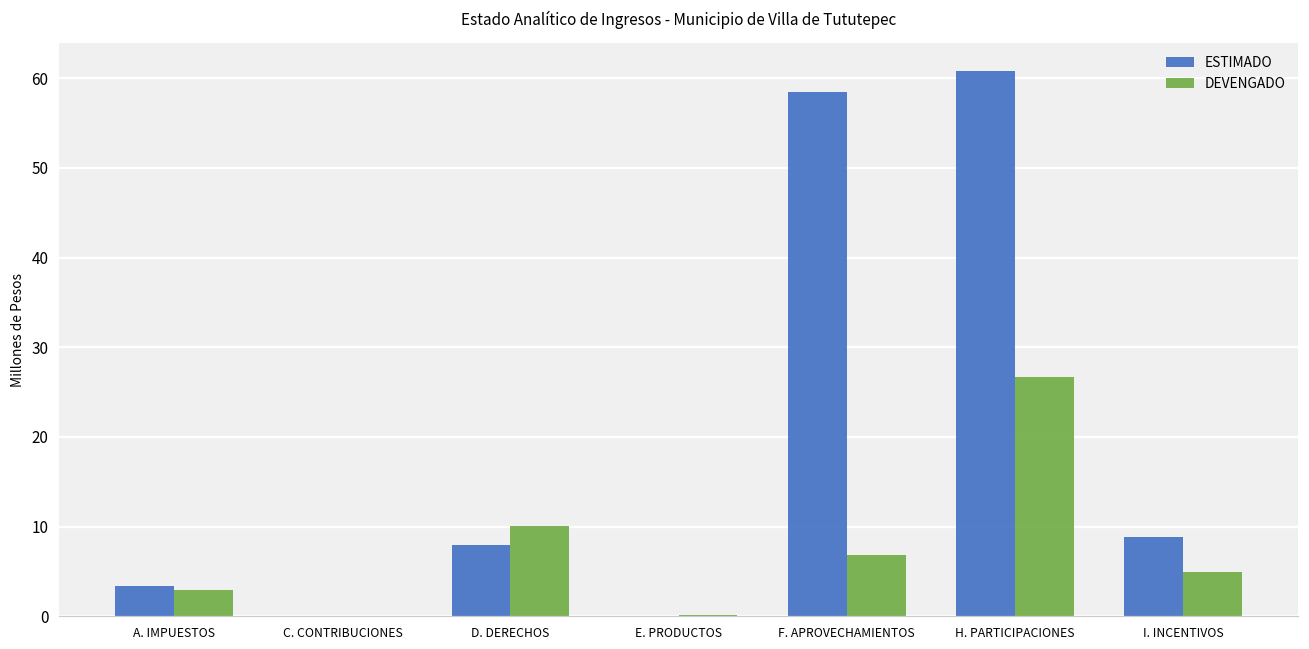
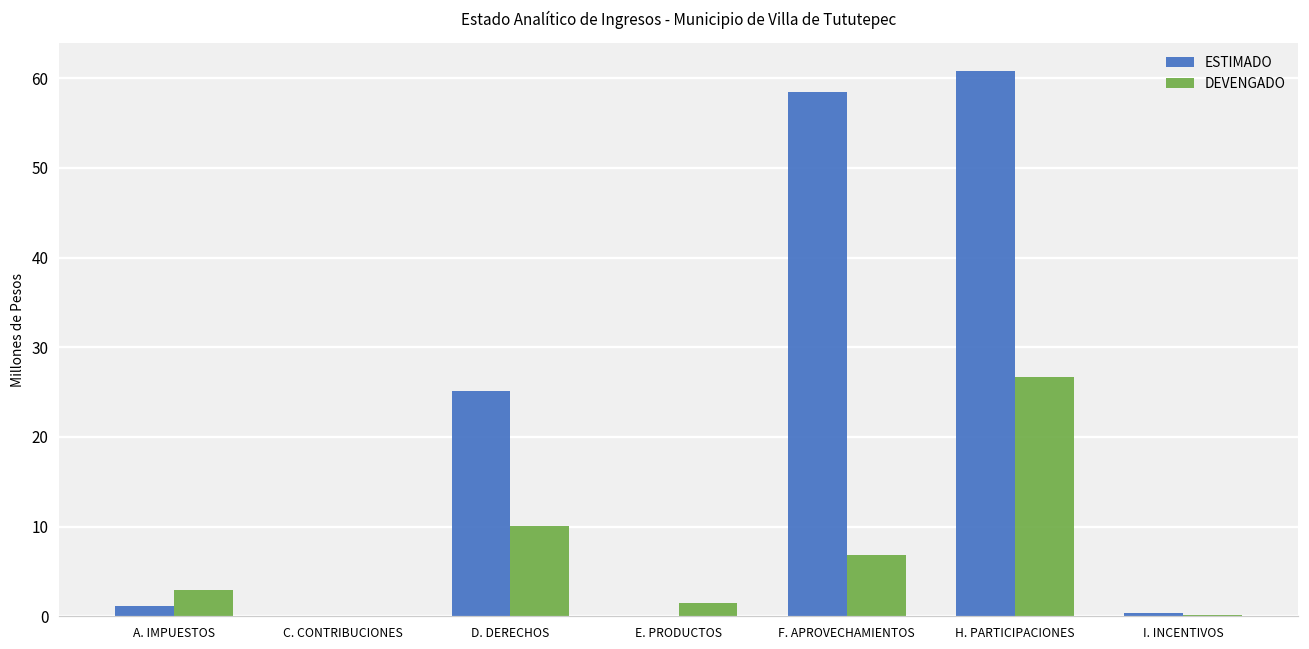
  {
    "ESTIMADO": {
-     "A. IMPUESTOS": 3,
-     "D. DERECHOS": 8,
+     "A. IMPUESTOS": 1,
+     "D. DERECHOS": 25,
      "F. APROVECHAMIENTOS": 59,
      "H. PARTICIPACIONES": 61,
-     "I. INCENTIVOS": 9
+     "I. INCENTIVOS": 0
    },
    "DEVENGADO": {
      "A. IMPUESTOS": 3,
      "C. CONTRIBUCIONES": 0,
      "D. DERECHOS": 10,
-     "E. PRODUCTOS": 0,
+     "E. PRODUCTOS": 2,
      "F. APROVECHAMIENTOS": 7,
      "H. PARTICIPACIONES": 27,
-     "I. INCENTIVOS": 5
+     "I. INCENTIVOS": 0
    }
  }
